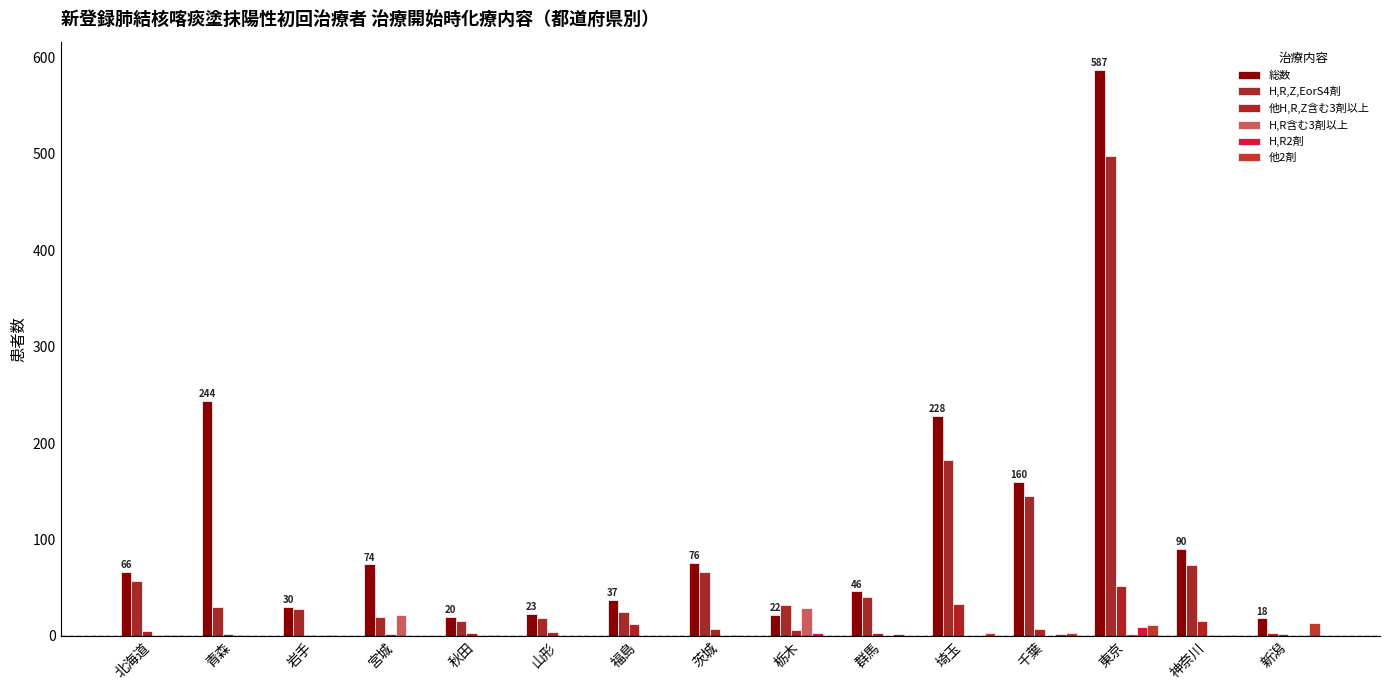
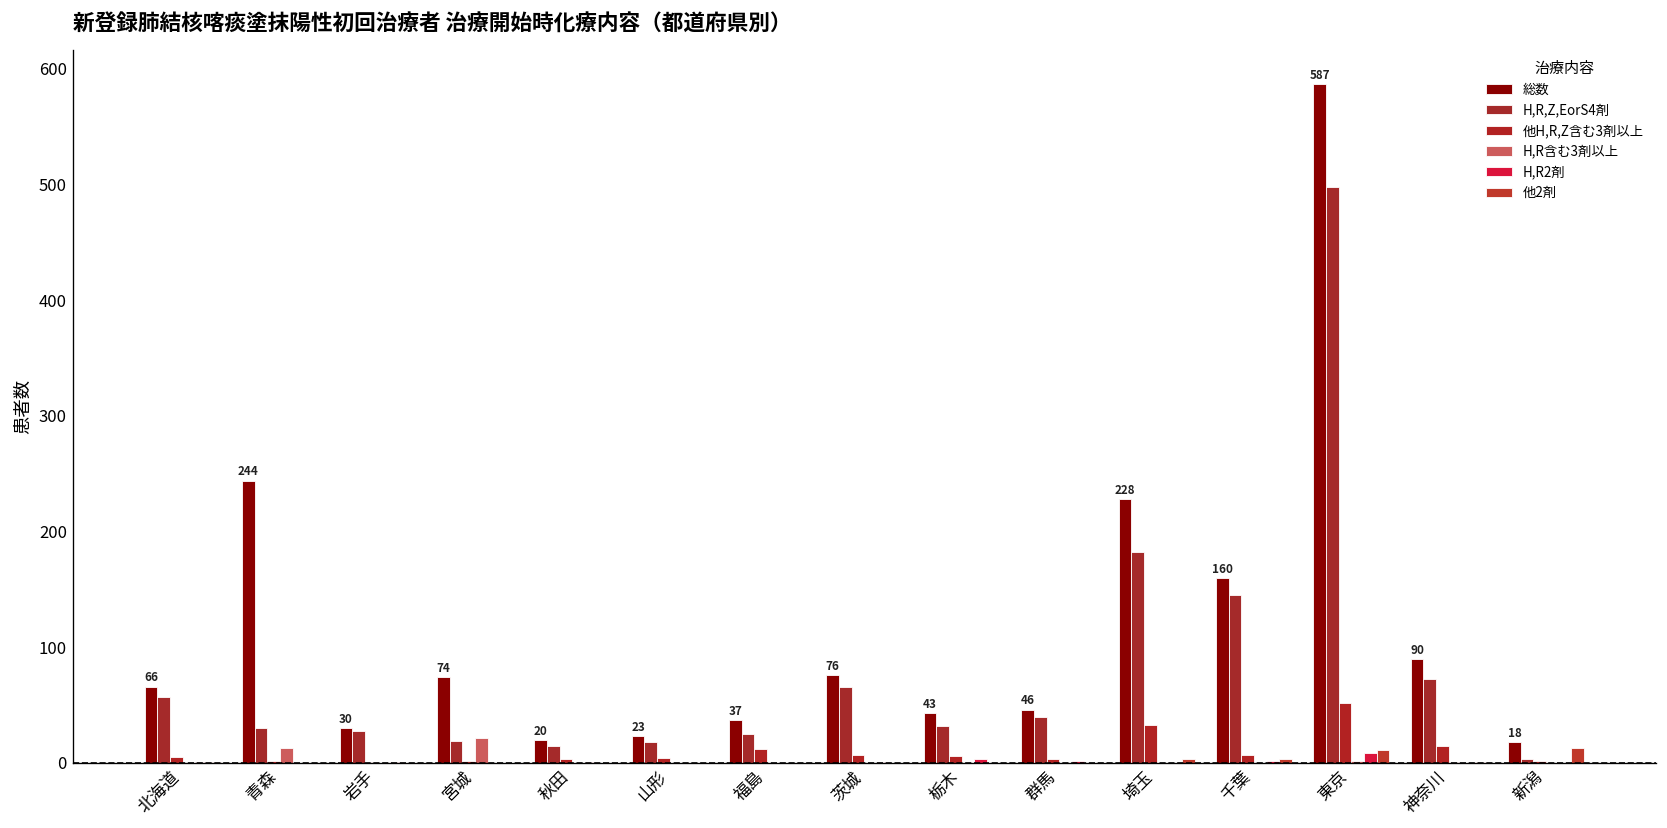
  {
    "総数": {
      "北海道": 66,
      "青森": 244,
      "岩手": 30,
      "宮城": 74,
      "秋田": 20,
      "山形": 23,
      "福島": 37,
      "茨城": 76,
-     "栃木": 22,
+     "栃木": 43,
      "群馬": 46,
      "埼玉": 228,
      "千葉": 160,
      "東京": 587,
      "神奈川": 90,
      "新潟": 18
    },
    "H,R含む3剤以上": {
      "北海道": 0,
-     "青森": 0,
+     "青森": 10,
      "岩手": 0,
      "宮城": 20,
      "秋田": 0,
      "山形": 0,
      "福島": 0,
      "茨城": 0,
-     "栃木": 30,
+     "栃木": 0,
      "群馬": 0,
      "埼玉": 0,
      "千葉": 0,
      "新潟": 0
    }
  }
